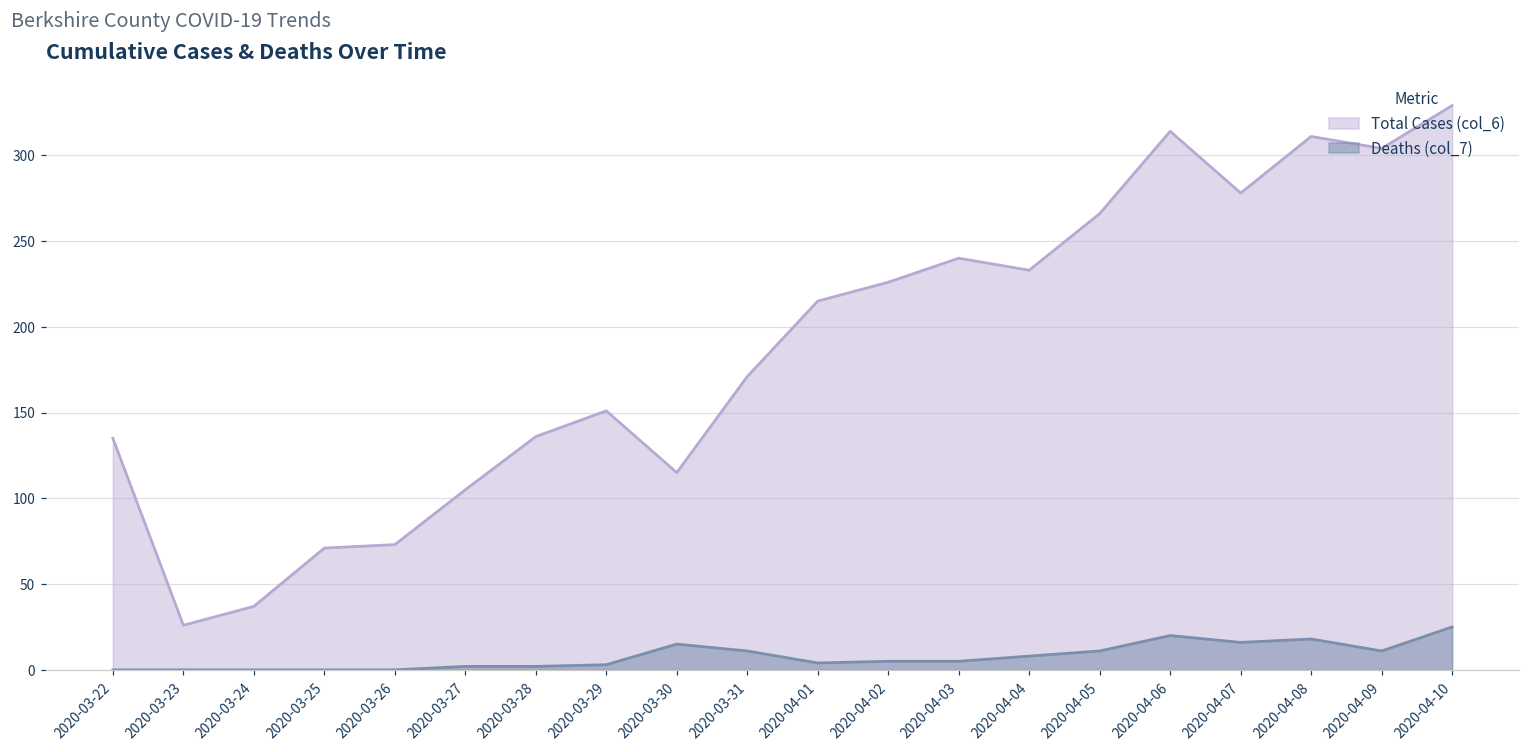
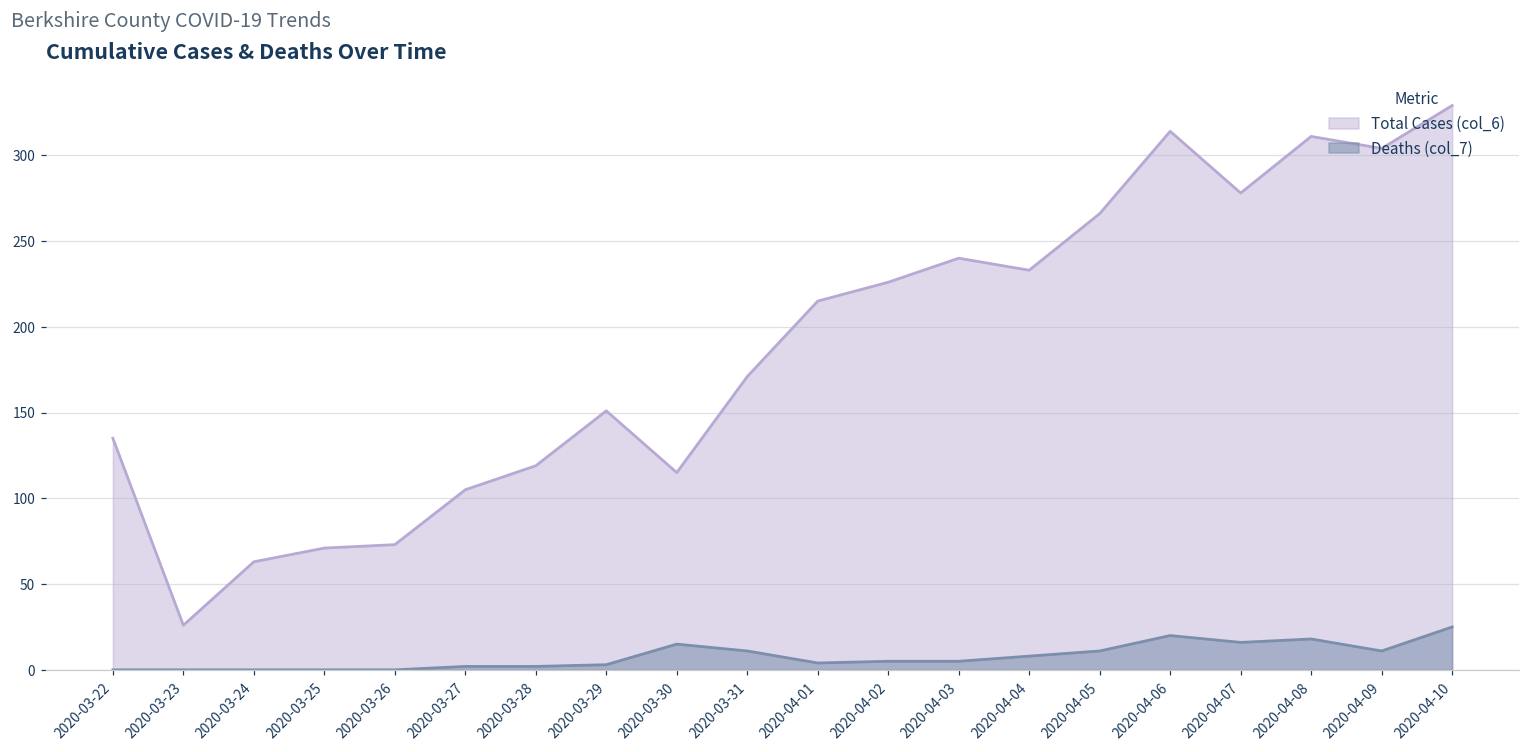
  {
    "Total Cases (col_6)": {
      "2020-03-22": 135,
      "2020-03-23": 26,
-     "2020-03-24": 37,
+     "2020-03-24": 63,
      "2020-03-25": 71,
      "2020-03-26": 73,
      "2020-03-27": 105,
-     "2020-03-28": 136,
+     "2020-03-28": 119,
      "2020-03-29": 151,
      "2020-03-30": 115,
      "2020-03-31": 171,
      "2020-04-01": 215,
      "2020-04-02": 226,
      "2020-04-03": 240,
      "2020-04-04": 233,
      "2020-04-05": 266,
      "2020-04-06": 314,
      "2020-04-07": 278,
      "2020-04-08": 311,
      "2020-04-09": 304,
      "2020-04-10": 329
    },
    "Deaths (col_7)": {
      "2020-03-22": 0,
      "2020-03-23": 0,
      "2020-03-24": 0,
      "2020-03-25": 0,
      "2020-03-26": 0,
      "2020-03-27": 2,
      "2020-03-28": 2,
      "2020-03-29": 3,
      "2020-03-30": 15,
      "2020-03-31": 11,
      "2020-04-01": 4,
      "2020-04-02": 5,
      "2020-04-03": 5,
      "2020-04-04": 8,
      "2020-04-05": 11,
      "2020-04-06": 20,
      "2020-04-07": 16,
      "2020-04-08": 18,
      "2020-04-09": 11,
      "2020-04-10": 25
    }
  }
